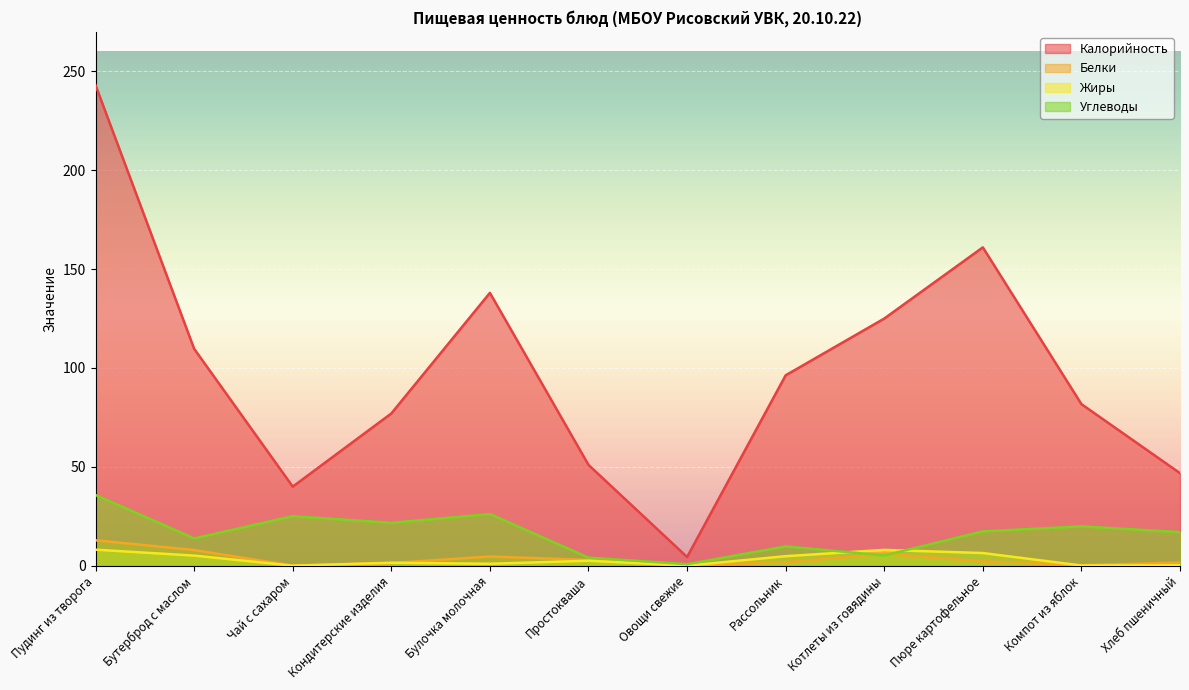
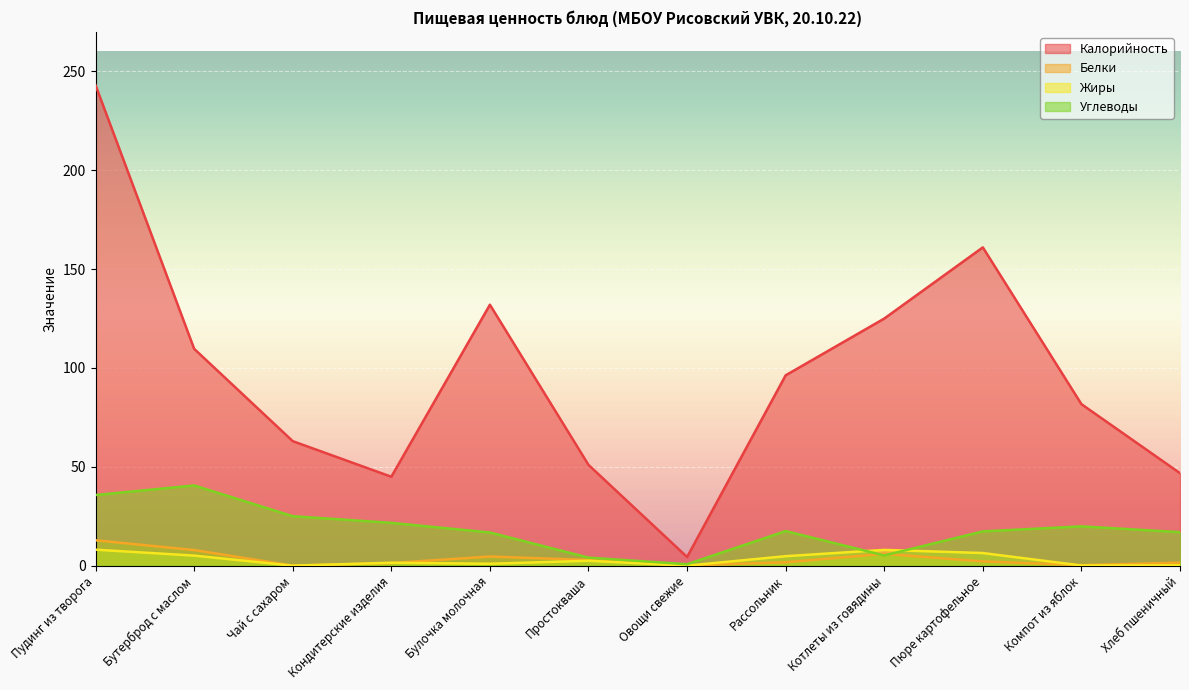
  {
    "Калорийность": {
      "Пудинг из творога": 243,
      "Бутерброд с маслом": 110,
-     "Чай с сахаром": 40,
-     "Кондитерские изделия": 77,
-     "Булочка молочная": 138,
+     "Чай с сахаром": 63,
+     "Кондитерские изделия": 45,
+     "Булочка молочная": 132,
      "Простокваша": 51,
      "Овощи свежие": 4,
      "Рассольник": 96,
      "Котлеты из говядины": 125,
      "Пюре картофельное": 161,
      "Компот из яблок": 82,
      "Хлеб пшеничный": 47
    },
    "Углеводы": {
      "Пудинг из творога": 36,
-     "Бутерброд с маслом": 14,
+     "Бутерброд с маслом": 41,
      "Чай с сахаром": 25,
      "Кондитерские изделия": 22,
-     "Булочка молочная": 26,
-     "Рассольник": 10,
+     "Булочка молочная": 17,
+     "Рассольник": 18,
      "Пюре картофельное": 17,
      "Компот из яблок": 20,
      "Хлеб пшеничный": 17
    }
  }
